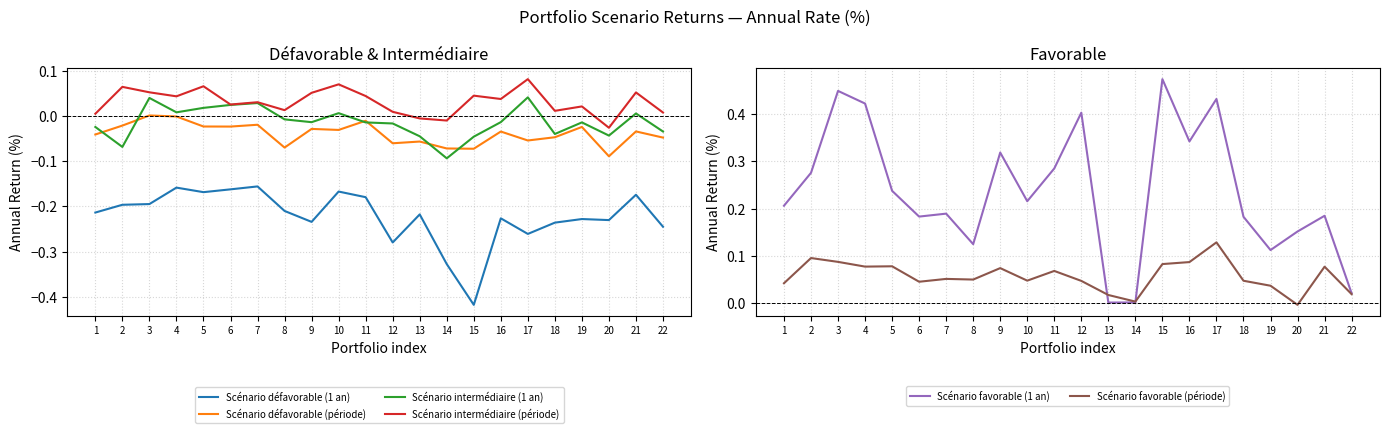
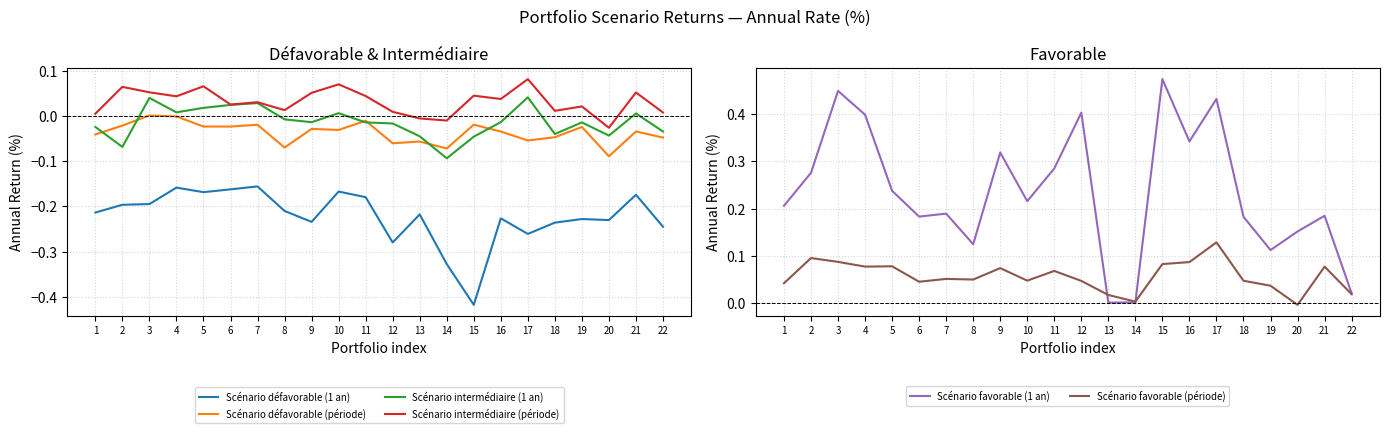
  {
    "Défavorable & Intermédiaire": {
      "Scénario défavorable (1 an)": {
        "1": -0.21,
        "2": -0.20,
        "3": -0.19,
        "4": -0.16,
        "5": -0.17,
        "6": -0.16,
        "7": -0.16,
        "8": -0.21,
        "9": -0.23,
        "10": -0.17,
        "11": -0.18,
        "12": -0.28,
        "13": -0.22,
        "14": -0.33,
        "15": -0.42,
        "16": -0.23,
        "17": -0.26,
        "18": -0.24,
        "19": -0.23,
        "20": -0.23,
        "21": -0.17,
        "22": -0.24
      },
      "Scénario défavorable (période)": {
        "1": -0.04,
        "2": -0.02,
        "3": 0.00,
        "4": 0.00,
        "5": -0.02,
        "6": -0.02,
        "7": -0.02,
        "8": -0.07,
        "9": -0.03,
        "10": -0.03,
        "12": -0.06,
        "13": -0.06,
        "14": -0.07,
-       "15": -0.07,
+       "15": -0.02,
        "16": -0.03,
        "17": -0.05,
        "18": -0.05,
        "19": -0.02,
        "20": -0.09,
        "21": -0.03,
        "22": -0.05
      },
      "Scénario intermédiaire (1 an)": {
        "1": -0.02,
        "2": -0.07,
        "3": 0.04,
        "4": 0.01,
        "5": 0.02,
        "8": -0.01,
        "9": -0.01,
        "10": 0.01,
        "12": -0.02,
        "13": -0.04,
        "14": -0.09,
        "15": -0.05,
        "16": -0.01,
        "17": 0.04,
        "18": -0.04,
        "19": -0.01,
        "20": -0.04,
        "21": 0.01,
        "22": -0.03
      },
      "Scénario intermédiaire (période)": {
        "1": 0.00,
        "2": 0.06,
        "3": 0.05,
        "4": 0.04,
        "5": 0.07,
        "8": 0.01,
        "9": 0.05,
        "10": 0.07,
        "11": 0.04,
        "12": 0.01,
        "13": -0.01,
        "14": -0.01,
        "15": 0.04,
        "16": 0.04,
        "17": 0.08,
        "18": 0.01,
        "19": 0.02,
        "20": -0.03,
        "21": 0.05,
        "22": 0.01
      }
    },
    "Favorable": {
      "Scénario favorable (1 an)": {
        "1": 0.21,
        "2": 0.28,
        "3": 0.45,
-       "4": 0.42,
+       "4": 0.40,
        "5": 0.24,
        "6": 0.18,
        "7": 0.19,
        "8": 0.13,
        "9": 0.32,
        "10": 0.22,
        "11": 0.28,
        "12": 0.40,
        "13": 0.00,
        "15": 0.47,
        "16": 0.34,
        "17": 0.43,
        "18": 0.18,
        "19": 0.11,
        "20": 0.15,
        "21": 0.19
      },
      "Scénario favorable (période)": {
        "1": 0.04,
        "2": 0.10,
        "3": 0.09,
        "4": 0.08,
        "5": 0.08,
        "6": 0.05,
        "7": 0.05,
        "8": 0.05,
        "9": 0.07,
        "10": 0.05,
        "11": 0.07,
        "12": 0.05,
        "13": 0.02,
        "15": 0.08,
        "16": 0.09,
        "17": 0.13,
        "18": 0.05,
        "19": 0.04,
        "20": 0.00,
        "21": 0.08
      }
    }
  }
